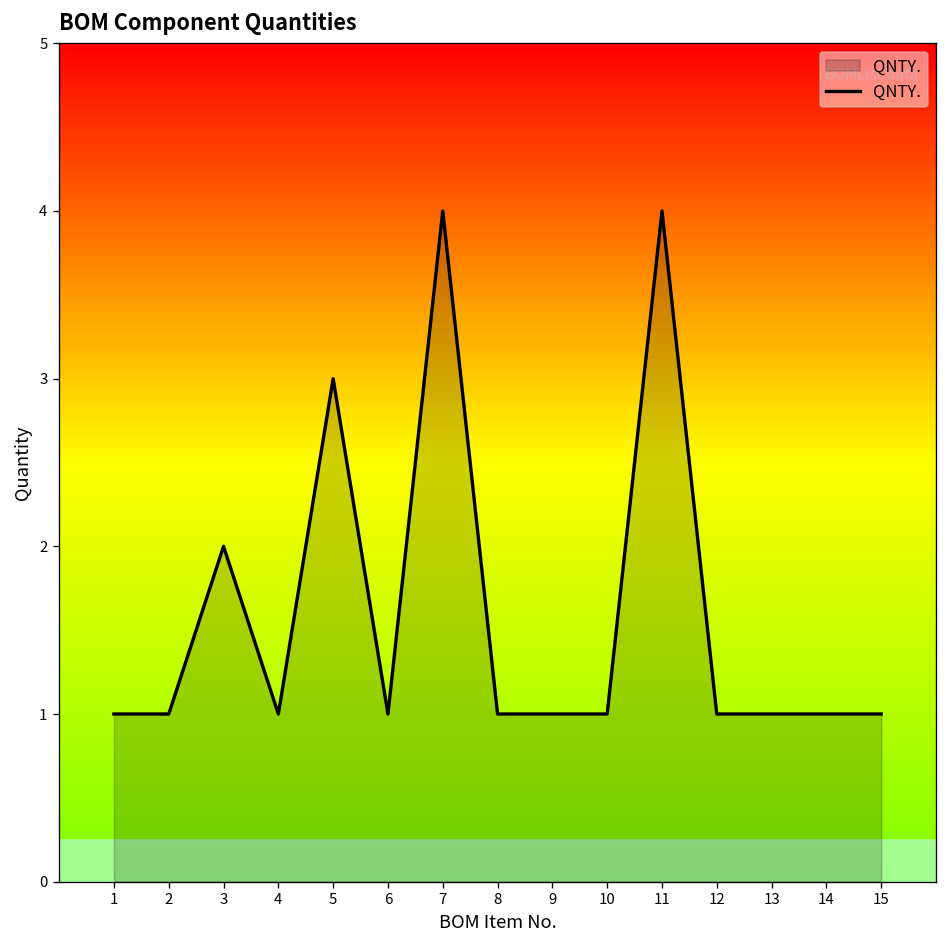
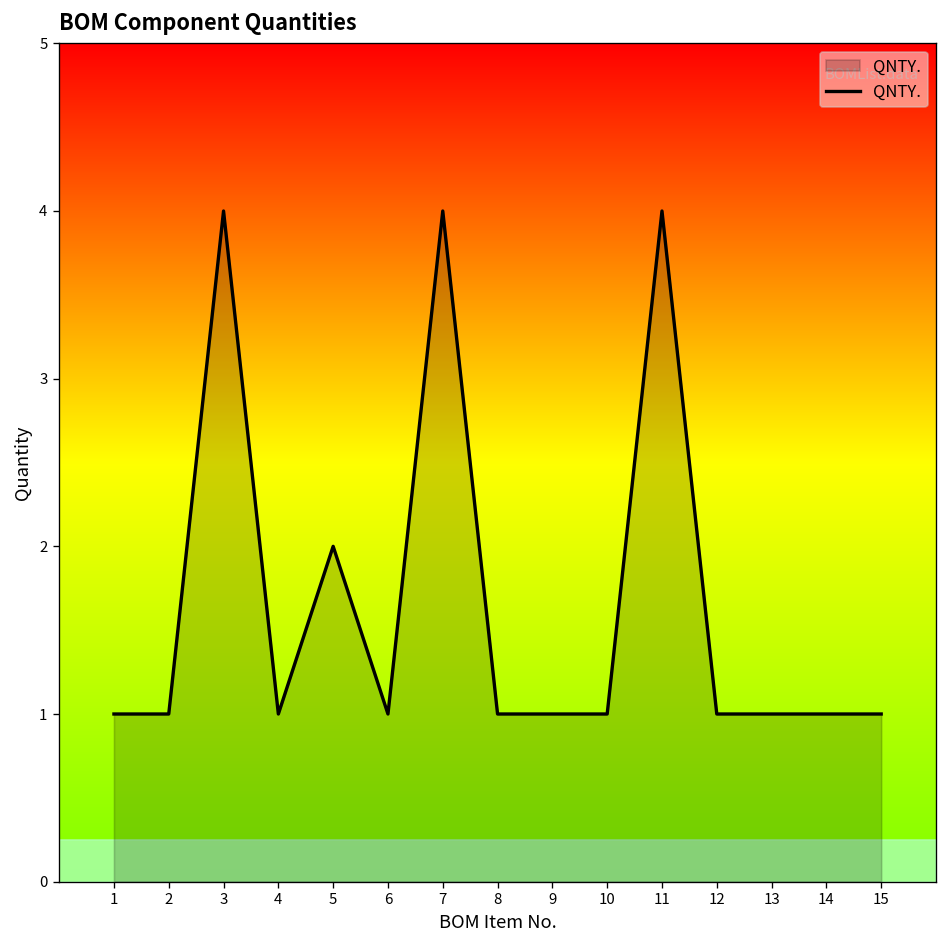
  {
    "1": 1,
    "2": 1,
-   "3": 2,
+   "3": 4,
    "4": 1,
-   "5": 3,
+   "5": 2,
    "6": 1,
    "7": 4,
    "8": 1,
    "9": 1,
    "10": 1,
    "11": 4,
    "12": 1,
    "13": 1,
    "14": 1,
    "15": 1
  }
